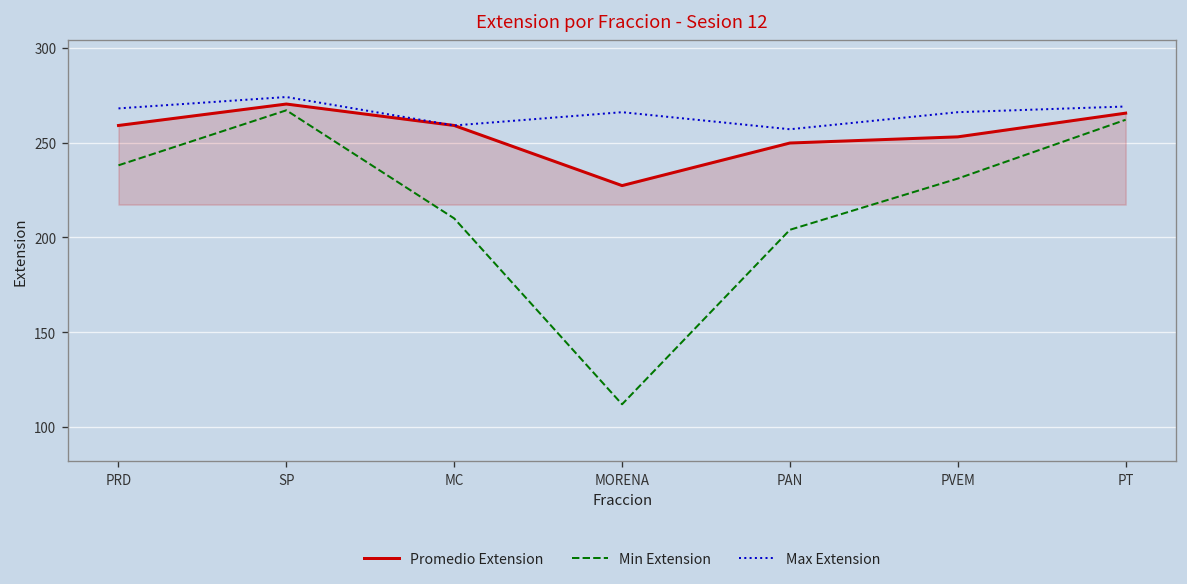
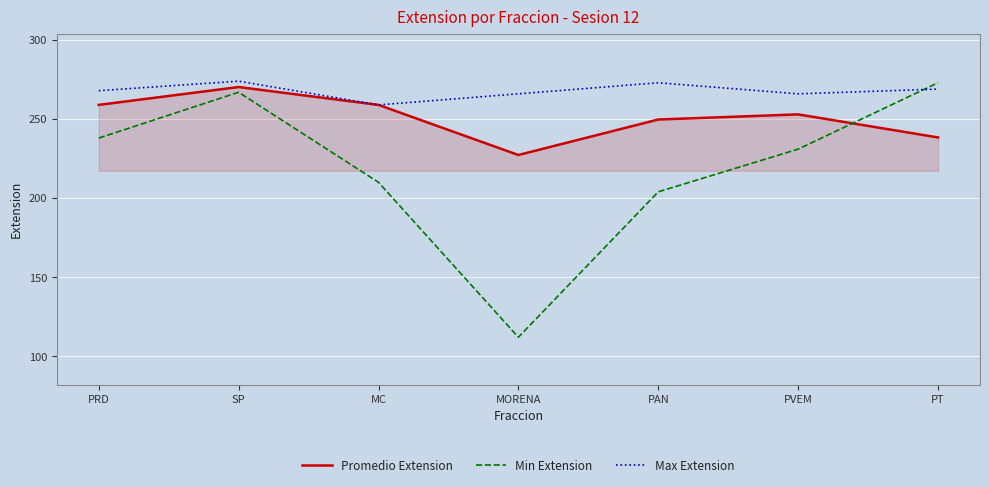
  {
    "Promedio Extension": {
      "PRD": 259,
      "SP": 270,
      "MORENA": 227,
      "PAN": 250,
      "PVEM": 253,
-     "PT": 266
+     "PT": 238
    },
    "Min Extension": {
      "PRD": 238,
      "SP": 267,
      "MC": 210,
      "MORENA": 112,
      "PAN": 204,
      "PVEM": 231,
-     "PT": 262
+     "PT": 273
    },
    "Max Extension": {
      "PRD": 268,
      "SP": 274,
      "MORENA": 266,
-     "PAN": 257,
+     "PAN": 273,
      "PVEM": 266,
      "PT": 269
    }
  }
